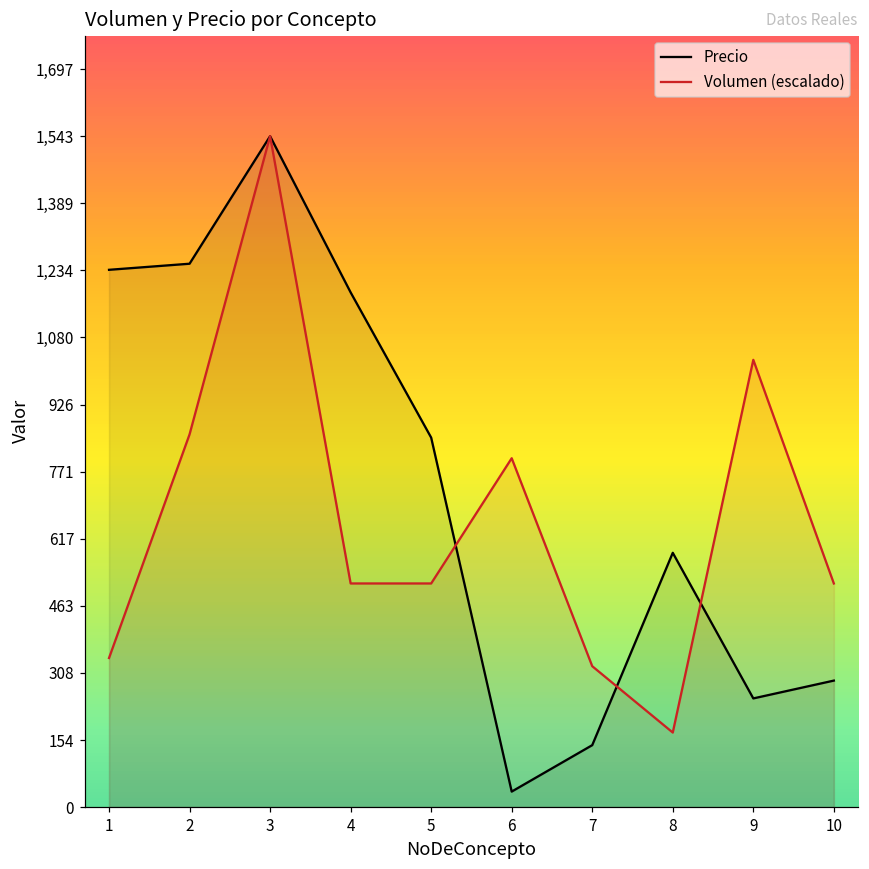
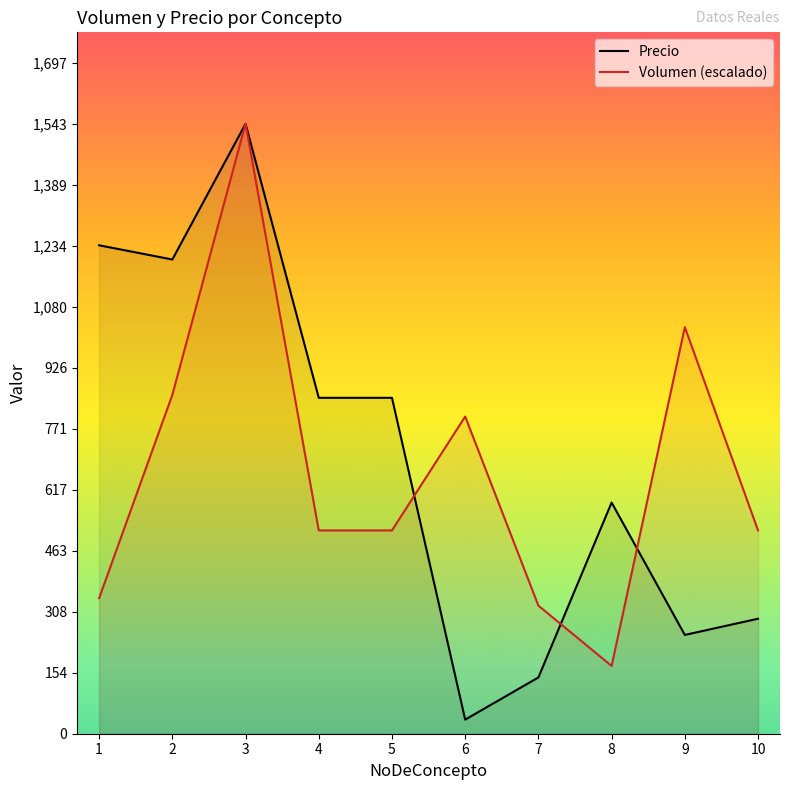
  {
    "Precio": {
      "1": "1,240",
-     "2": "1,250",
-     "4": "1,180",
+     "2": "1,200",
+     "4": "850",
      "5": "850",
      "6": "40",
      "7": "140",
      "8": "590",
      "9": "250",
      "10": "290"
    },
    "Volumen (escalado)": {
      "1": "340",
      "2": "860",
      "4": "510",
      "5": "510",
      "6": "800",
      "7": "320",
      "8": "170",
      "9": "1,030",
      "10": "510"
    }
  }
